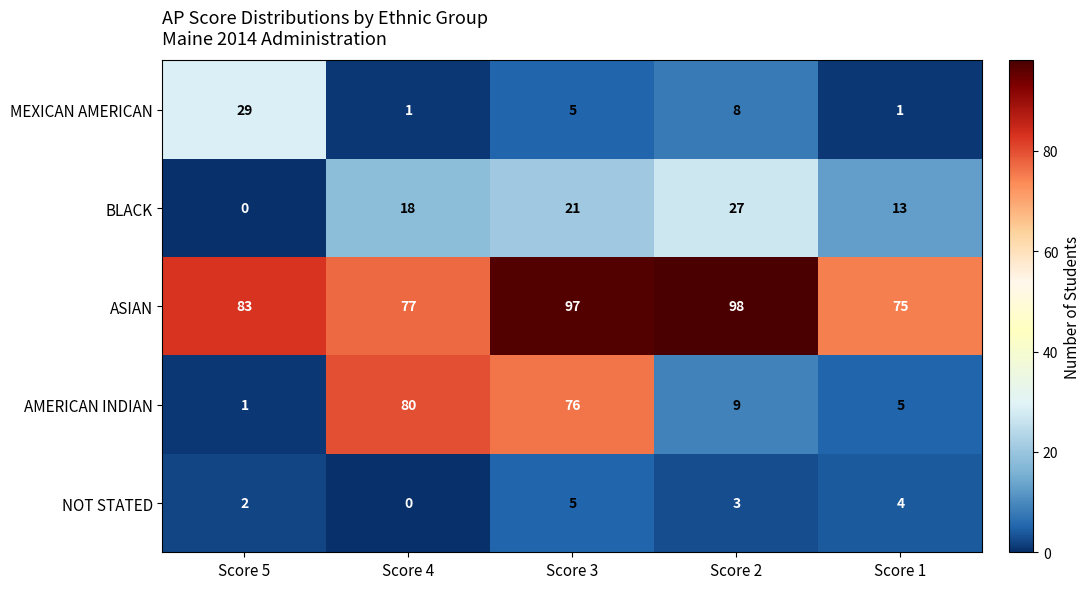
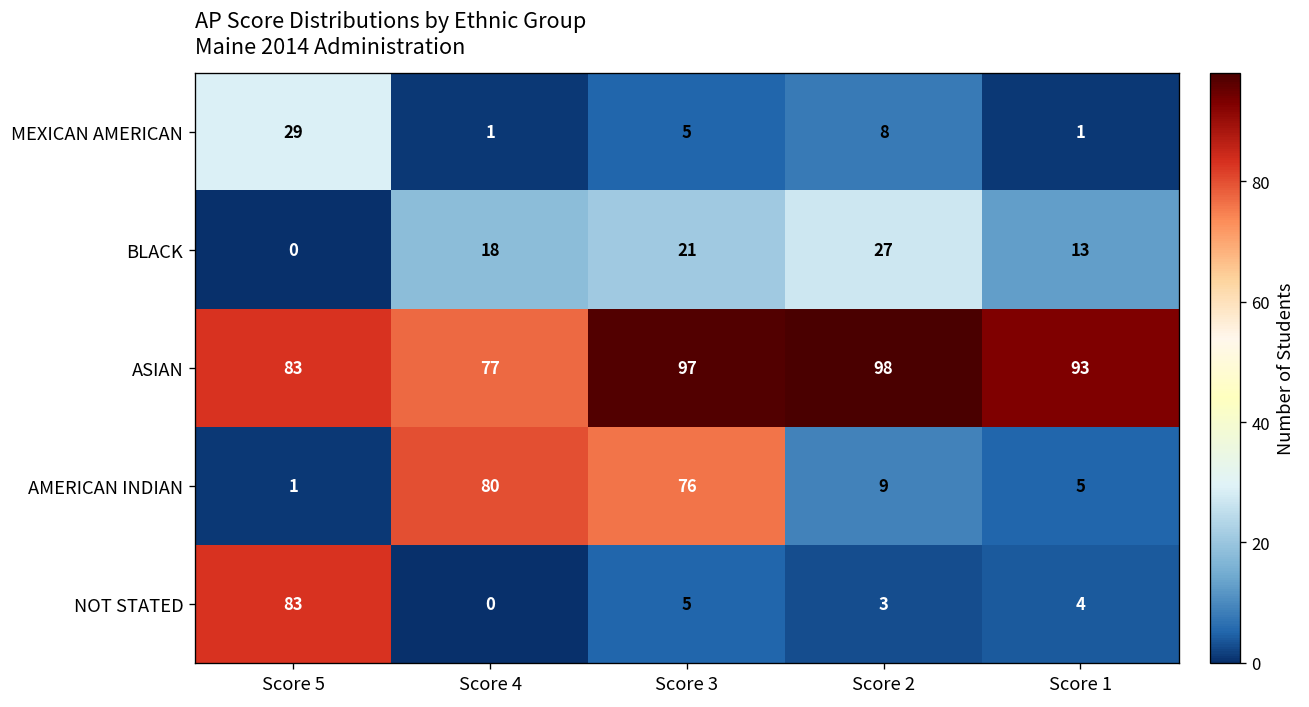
  {
    "MEXICAN AMERICAN": {
      "Score 5": 29,
      "Score 4": 1,
      "Score 3": 5,
      "Score 2": 8,
      "Score 1": 1
    },
    "BLACK": {
      "Score 5": 0,
      "Score 4": 18,
      "Score 3": 21,
      "Score 2": 27,
      "Score 1": 13
    },
    "ASIAN": {
      "Score 5": 83,
      "Score 4": 77,
      "Score 3": 97,
      "Score 2": 98,
-     "Score 1": 75
+     "Score 1": 93
    },
    "AMERICAN INDIAN": {
      "Score 5": 1,
      "Score 4": 80,
      "Score 3": 76,
      "Score 2": 9,
      "Score 1": 5
    },
    "NOT STATED": {
-     "Score 5": 2,
+     "Score 5": 83,
      "Score 4": 0,
      "Score 3": 5,
      "Score 2": 3,
      "Score 1": 4
    }
  }
